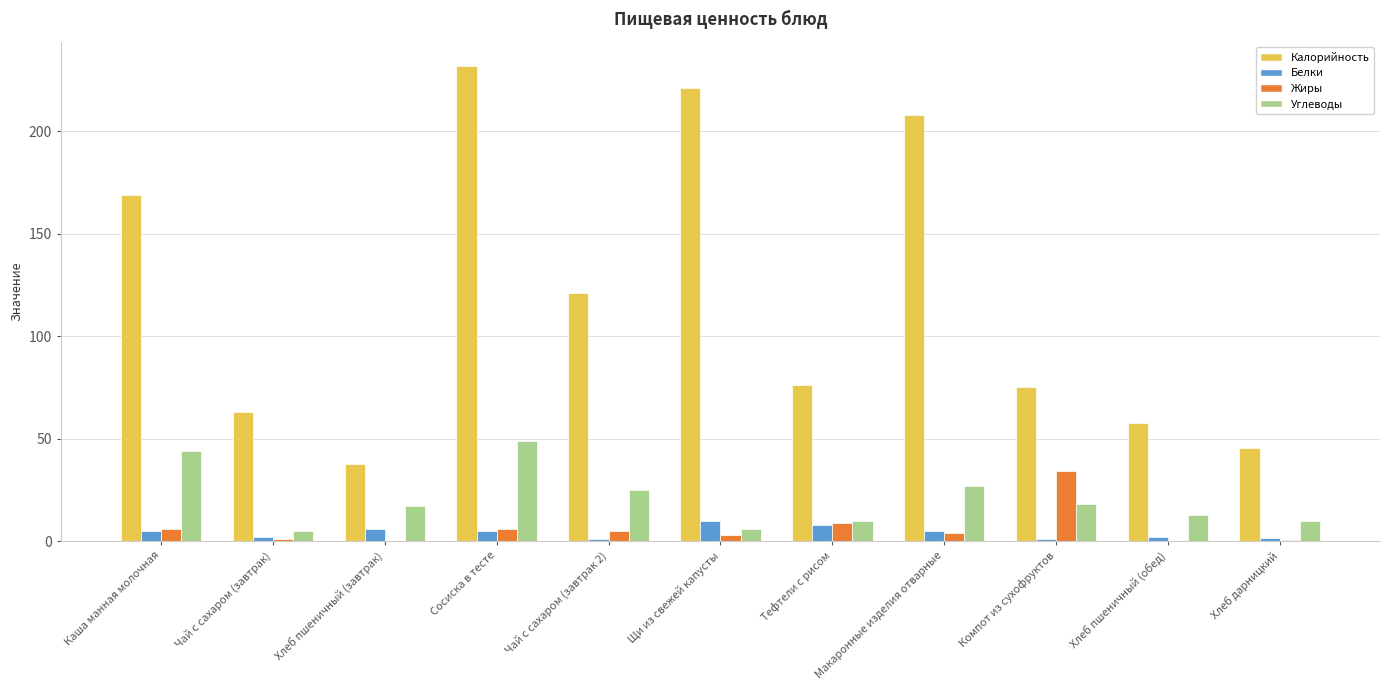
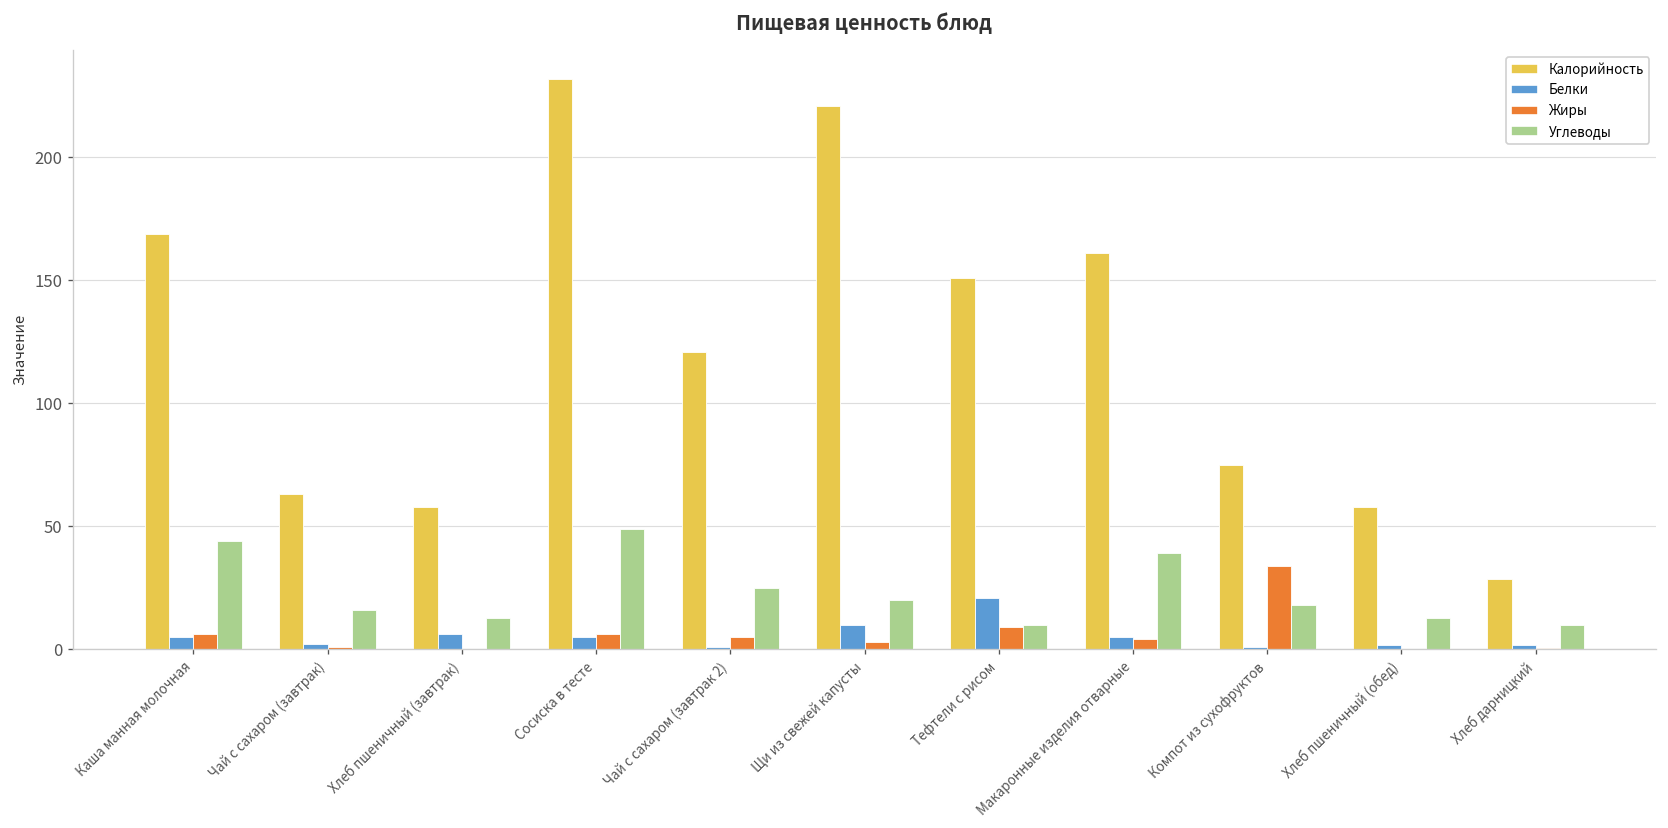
  {
    "Калорийность": {
      "Каша манная молочная": 169,
      "Чай с сахаром (завтрак)": 63,
-     "Хлеб пшеничный (завтрак)": 37,
+     "Хлеб пшеничный (завтрак)": 58,
      "Сосиска в тесте": 232,
      "Чай с сахаром (завтрак 2)": 121,
      "Щи из свежей капусты": 221,
-     "Тефтели с рисом": 76,
-     "Макаронные изделия отварные": 208,
+     "Тефтели с рисом": 151,
+     "Макаронные изделия отварные": 161,
      "Компот из сухофруктов": 75,
      "Хлеб пшеничный (обед)": 58,
-     "Хлеб дарницкий": 45
+     "Хлеб дарницкий": 29
    },
    "Белки": {
      "Каша манная молочная": 5,
      "Чай с сахаром (завтрак)": 2,
      "Хлеб пшеничный (завтрак)": 6,
      "Сосиска в тесте": 5,
      "Щи из свежей капусты": 10,
-     "Тефтели с рисом": 8,
+     "Тефтели с рисом": 21,
      "Макаронные изделия отварные": 5,
      "Хлеб пшеничный (обед)": 2,
      "Хлеб дарницкий": 2
    },
    "Жиры": {
      "Каша манная молочная": 6,
      "Сосиска в тесте": 6,
      "Чай с сахаром (завтрак 2)": 5,
      "Щи из свежей капусты": 3,
      "Тефтели с рисом": 9,
      "Макаронные изделия отварные": 4,
      "Компот из сухофруктов": 34,
      "Хлеб пшеничный (обед)": 0
    },
    "Углеводы": {
      "Каша манная молочная": 44,
-     "Чай с сахаром (завтрак)": 5,
-     "Хлеб пшеничный (завтрак)": 17,
+     "Чай с сахаром (завтрак)": 16,
+     "Хлеб пшеничный (завтрак)": 13,
      "Сосиска в тесте": 49,
      "Чай с сахаром (завтрак 2)": 25,
-     "Щи из свежей капусты": 6,
+     "Щи из свежей капусты": 20,
      "Тефтели с рисом": 10,
-     "Макаронные изделия отварные": 27,
+     "Макаронные изделия отварные": 39,
      "Компот из сухофруктов": 18,
      "Хлеб пшеничный (обед)": 13,
      "Хлеб дарницкий": 10
    }
  }
